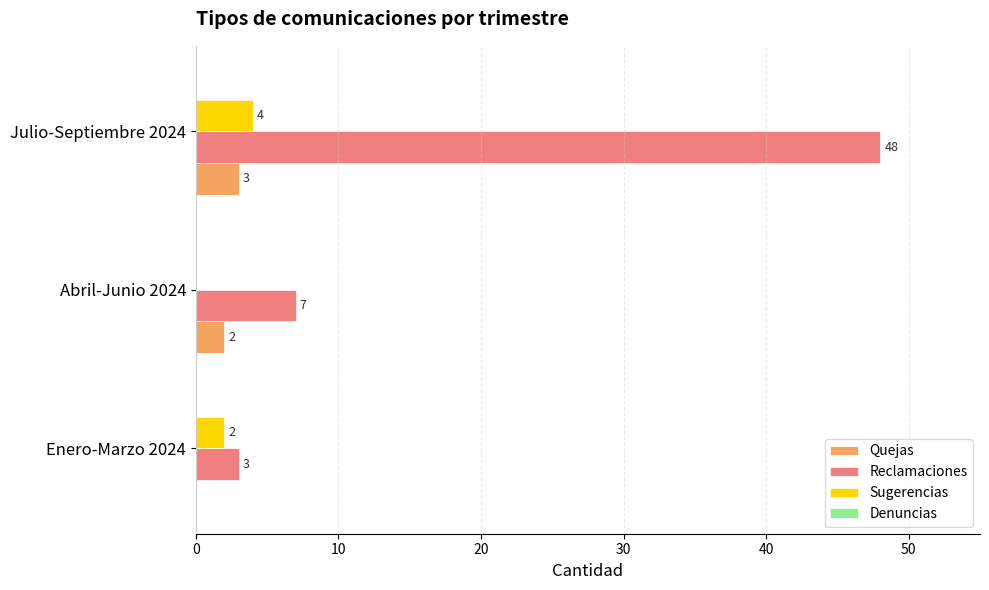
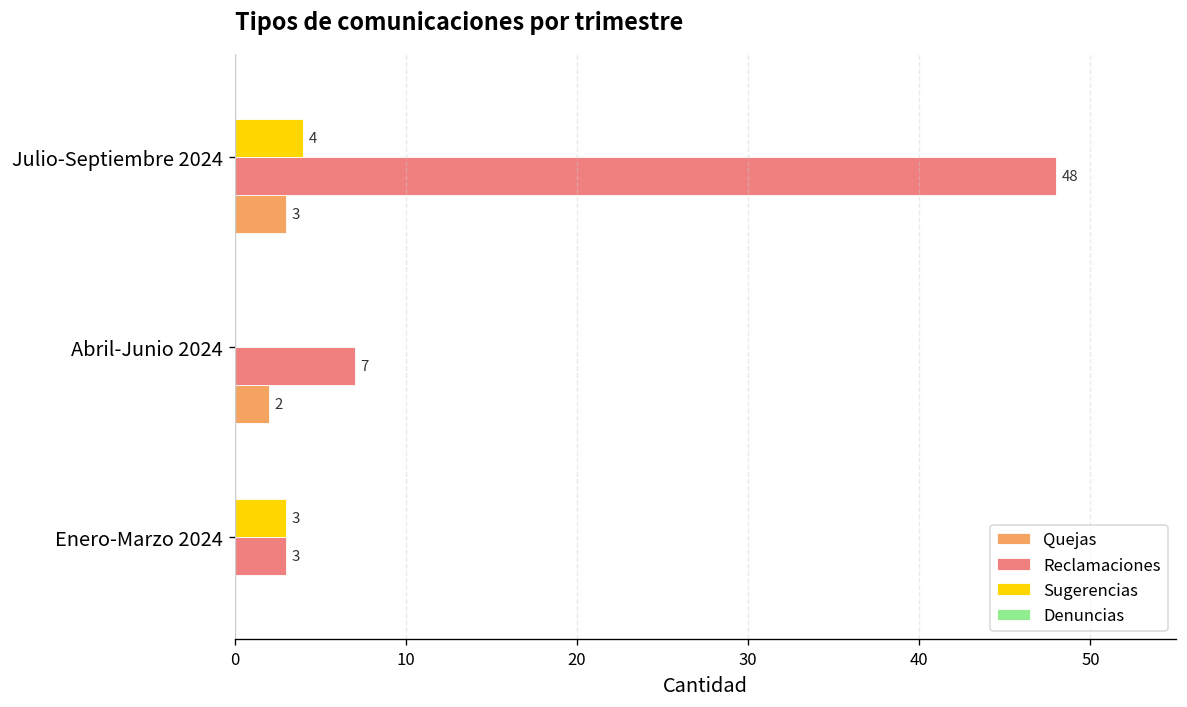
  {
    "Sugerencias": {
      "Julio-Septiembre 2024": 4,
-     "Enero-Marzo 2024": 2
+     "Enero-Marzo 2024": 3
    },
    "Denuncias": {
      "Julio-Septiembre 2024": 0.0,
      "Abril-Junio 2024": 0.0,
      "Enero-Marzo 2024": 0.0
    }
  }
